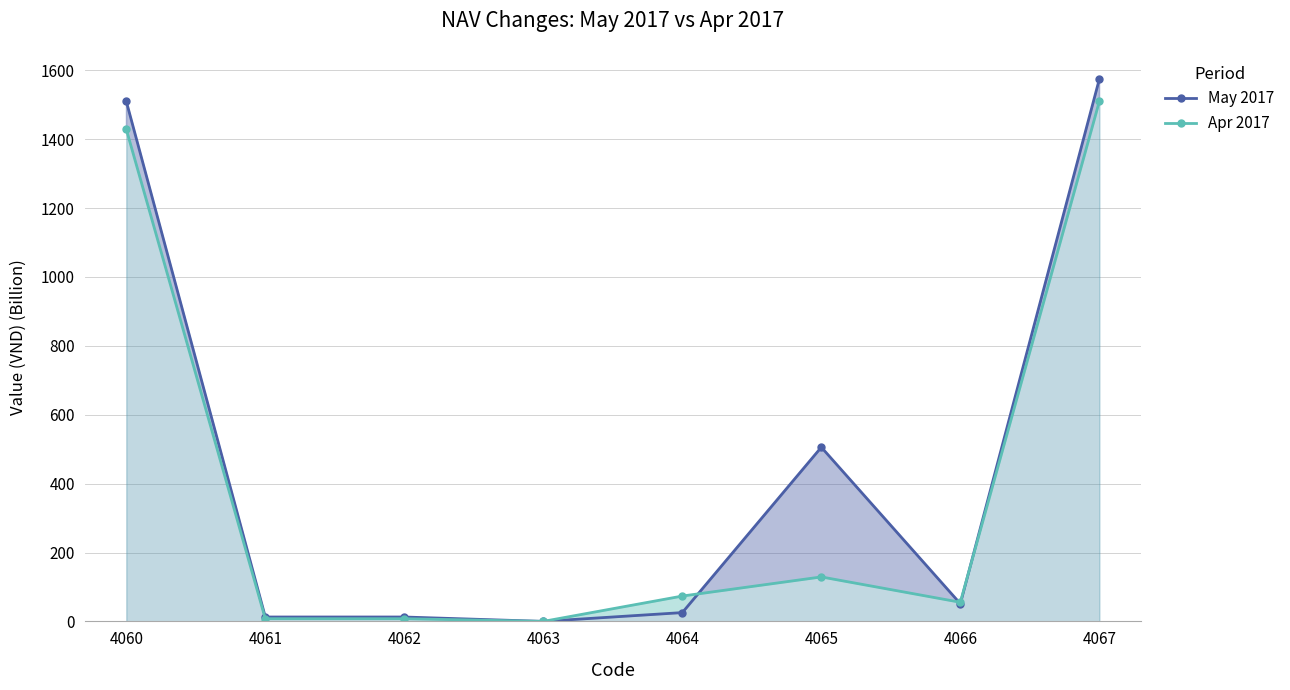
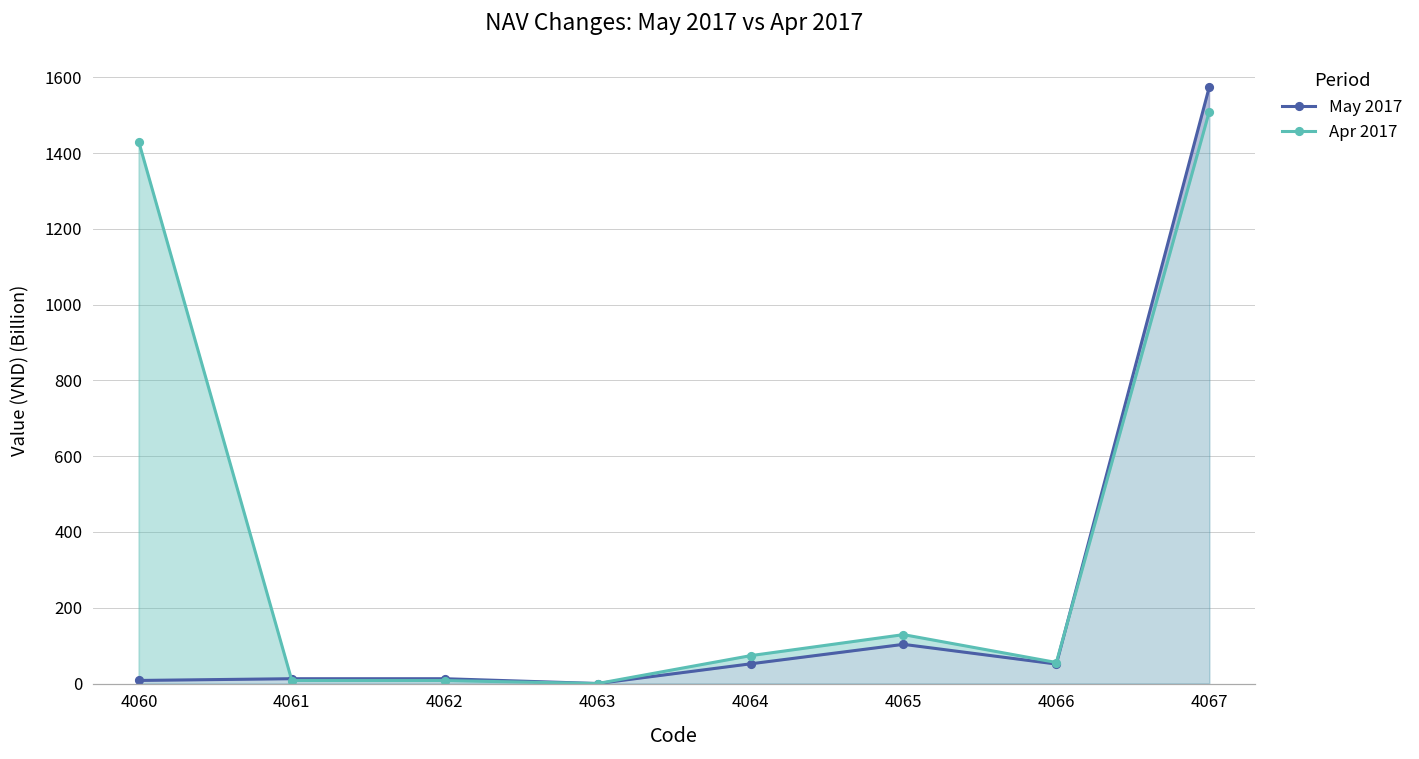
  {
    "May 2017": {
-     "4060": 1510,
-     "4064": 30,
-     "4065": 510,
+     "4060": 10,
+     "4064": 50,
+     "4065": 100,
      "4067": 1570
    },
    "Apr 2017": {
      "4060": 1430,
      "4064": 70,
      "4065": 130,
      "4067": 1510
    }
  }
